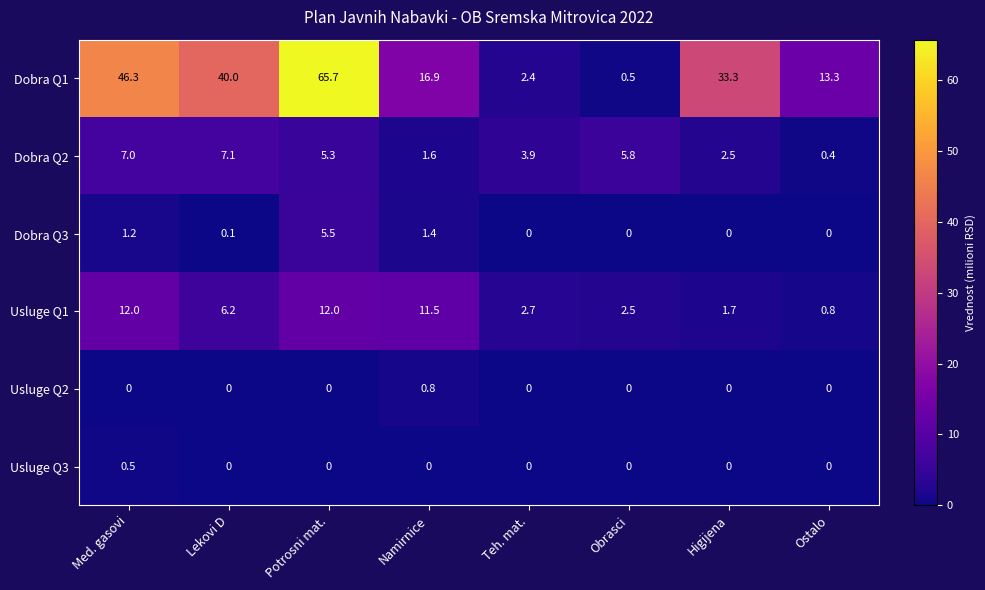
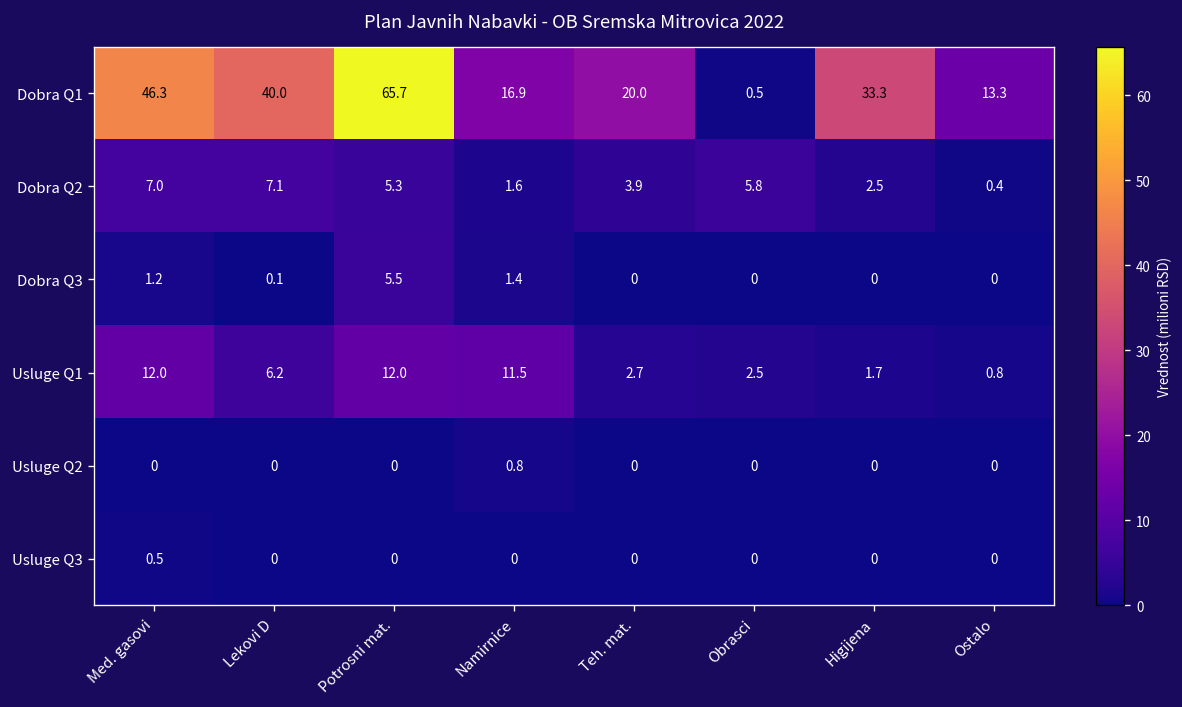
  {
    "Dobra Q1": {
      "Med. gasovi": 46.3,
      "Lekovi D": 40.0,
      "Potrosni mat.": 65.7,
      "Namirnice": 16.9,
-     "Teh. mat.": 2.4,
+     "Teh. mat.": 20.0,
      "Obrasci": 0.5,
      "Higijena": 33.3,
      "Ostalo": 13.3
    },
    "Dobra Q2": {
      "Med. gasovi": 7.0,
      "Lekovi D": 7.1,
      "Potrosni mat.": 5.3,
      "Namirnice": 1.6,
      "Teh. mat.": 3.9,
      "Obrasci": 5.8,
      "Higijena": 2.5,
      "Ostalo": 0.4
    },
    "Dobra Q3": {
      "Med. gasovi": 1.2,
      "Lekovi D": 0.1,
      "Potrosni mat.": 5.5,
      "Namirnice": 1.4,
      "Teh. mat.": 0,
      "Obrasci": 0,
      "Higijena": 0,
      "Ostalo": 0
    },
    "Usluge Q1": {
      "Med. gasovi": 12.0,
      "Lekovi D": 6.2,
      "Potrosni mat.": 12.0,
      "Namirnice": 11.5,
      "Teh. mat.": 2.7,
      "Obrasci": 2.5,
      "Higijena": 1.7,
      "Ostalo": 0.8
    },
    "Usluge Q2": {
      "Med. gasovi": 0,
      "Lekovi D": 0,
      "Potrosni mat.": 0,
      "Namirnice": 0.8,
      "Teh. mat.": 0,
      "Obrasci": 0,
      "Higijena": 0,
      "Ostalo": 0
    },
    "Usluge Q3": {
      "Med. gasovi": 0.5,
      "Lekovi D": 0,
      "Potrosni mat.": 0,
      "Namirnice": 0,
      "Teh. mat.": 0,
      "Obrasci": 0,
      "Higijena": 0,
      "Ostalo": 0
    }
  }
